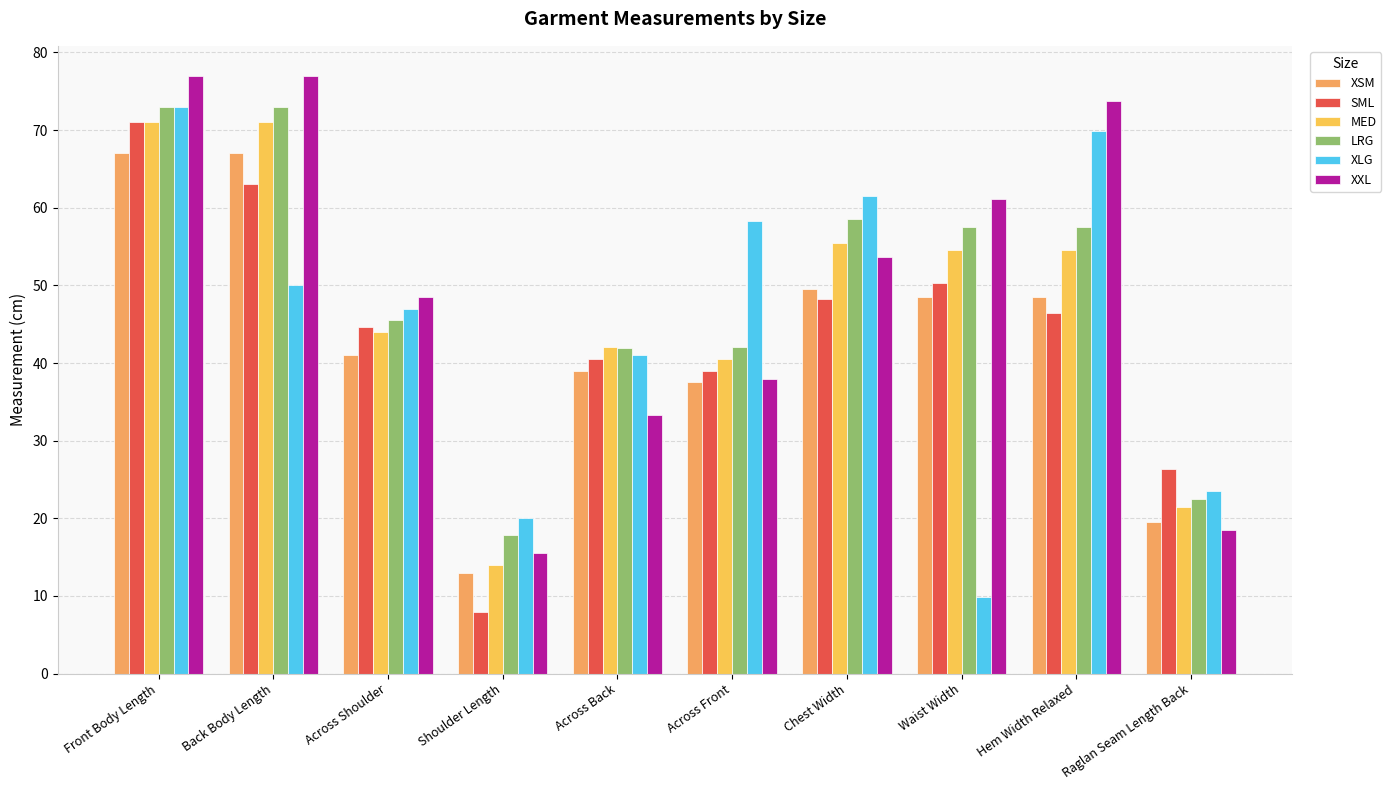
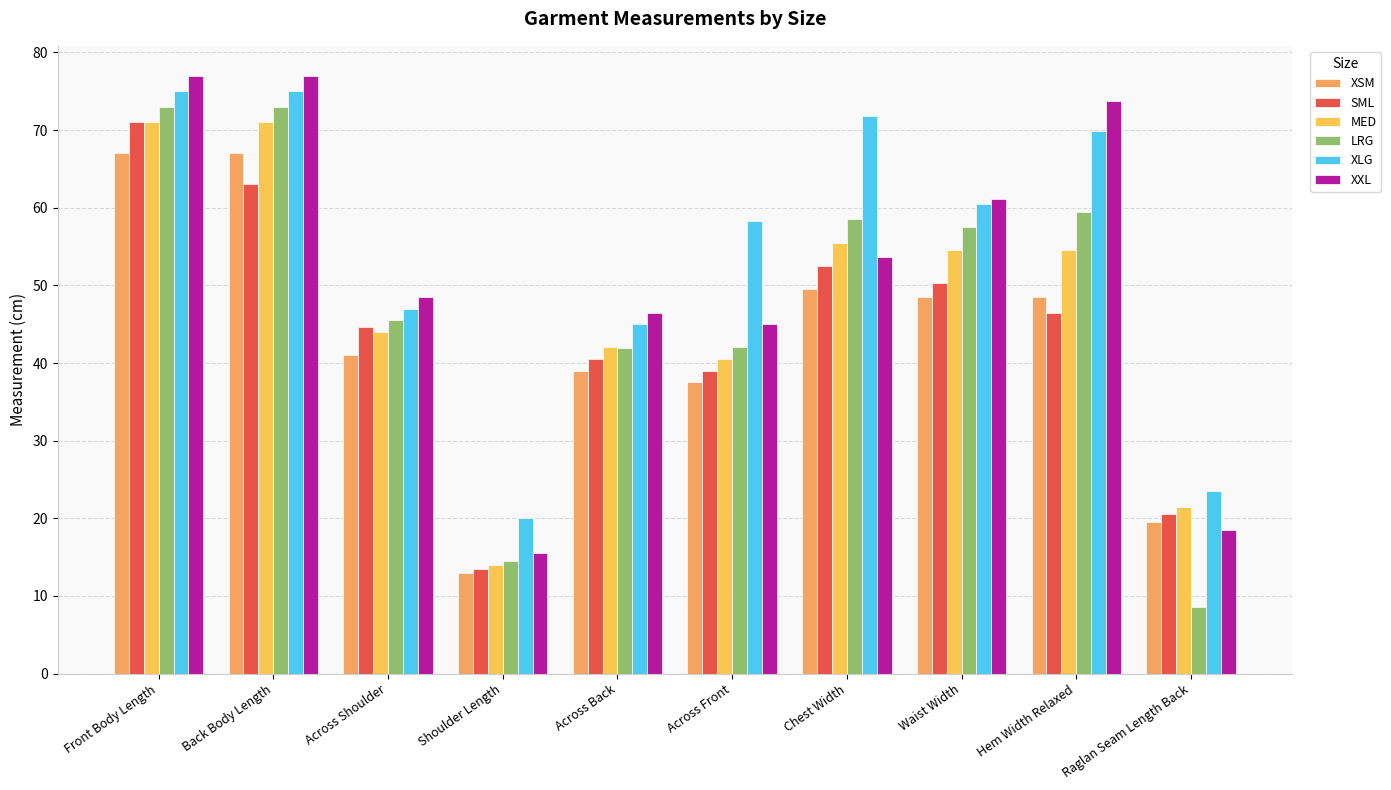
  {
    "SML": {
      "Front Body Length": 71,
      "Back Body Length": 63,
      "Across Shoulder": 45,
-     "Shoulder Length": 8,
+     "Shoulder Length": 14,
      "Across Back": 41,
      "Across Front": 39,
-     "Chest Width": 48,
+     "Chest Width": 53,
      "Waist Width": 50,
      "Hem Width Relaxed": 47,
-     "Raglan Seam Length Back": 26
+     "Raglan Seam Length Back": 21
    },
    "LRG": {
      "Front Body Length": 73,
      "Back Body Length": 73,
      "Across Shoulder": 46,
-     "Shoulder Length": 18,
+     "Shoulder Length": 15,
      "Across Back": 42,
      "Across Front": 42,
      "Chest Width": 59,
      "Waist Width": 58,
-     "Hem Width Relaxed": 58,
-     "Raglan Seam Length Back": 23
+     "Hem Width Relaxed": 59,
+     "Raglan Seam Length Back": 9
    },
    "XLG": {
-     "Front Body Length": 73,
-     "Back Body Length": 50,
+     "Front Body Length": 75,
+     "Back Body Length": 75,
      "Across Shoulder": 47,
      "Shoulder Length": 20,
-     "Across Back": 41,
+     "Across Back": 45,
      "Across Front": 58,
-     "Chest Width": 62,
-     "Waist Width": 10,
+     "Chest Width": 72,
+     "Waist Width": 61,
      "Hem Width Relaxed": 70,
      "Raglan Seam Length Back": 24
    },
    "XXL": {
      "Front Body Length": 77,
      "Back Body Length": 77,
      "Across Shoulder": 49,
      "Shoulder Length": 16,
-     "Across Back": 33,
-     "Across Front": 38,
+     "Across Back": 47,
+     "Across Front": 45,
      "Chest Width": 54,
      "Waist Width": 61,
      "Hem Width Relaxed": 74,
      "Raglan Seam Length Back": 19
    }
  }
